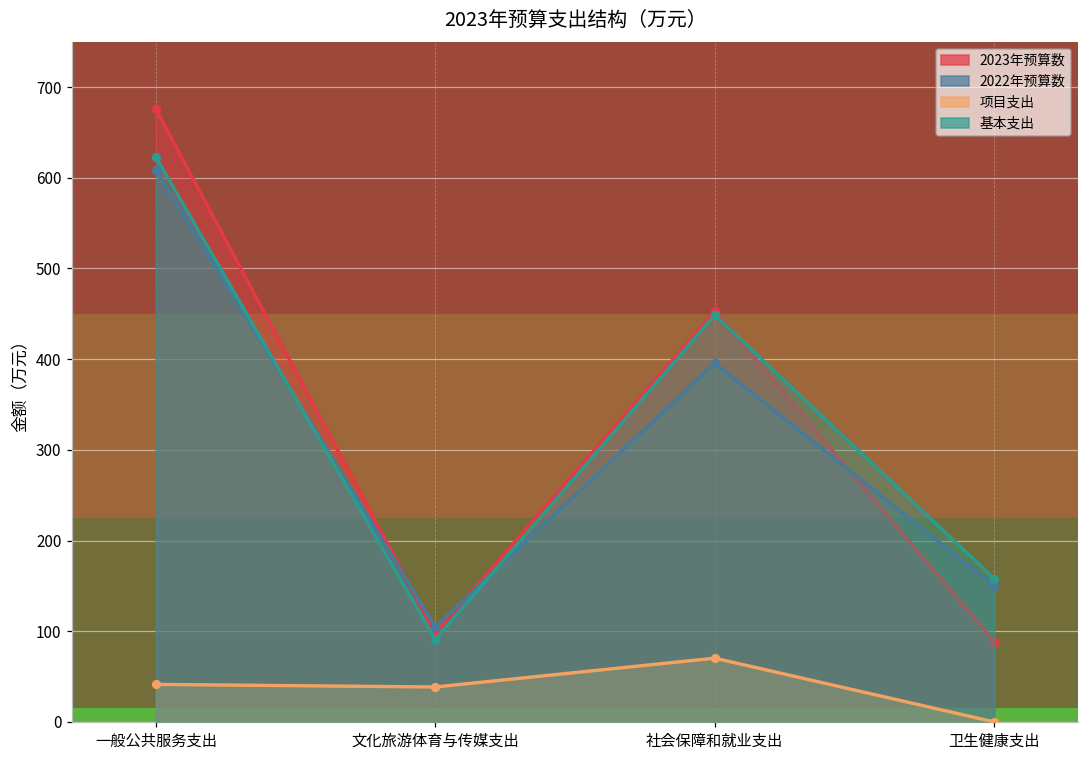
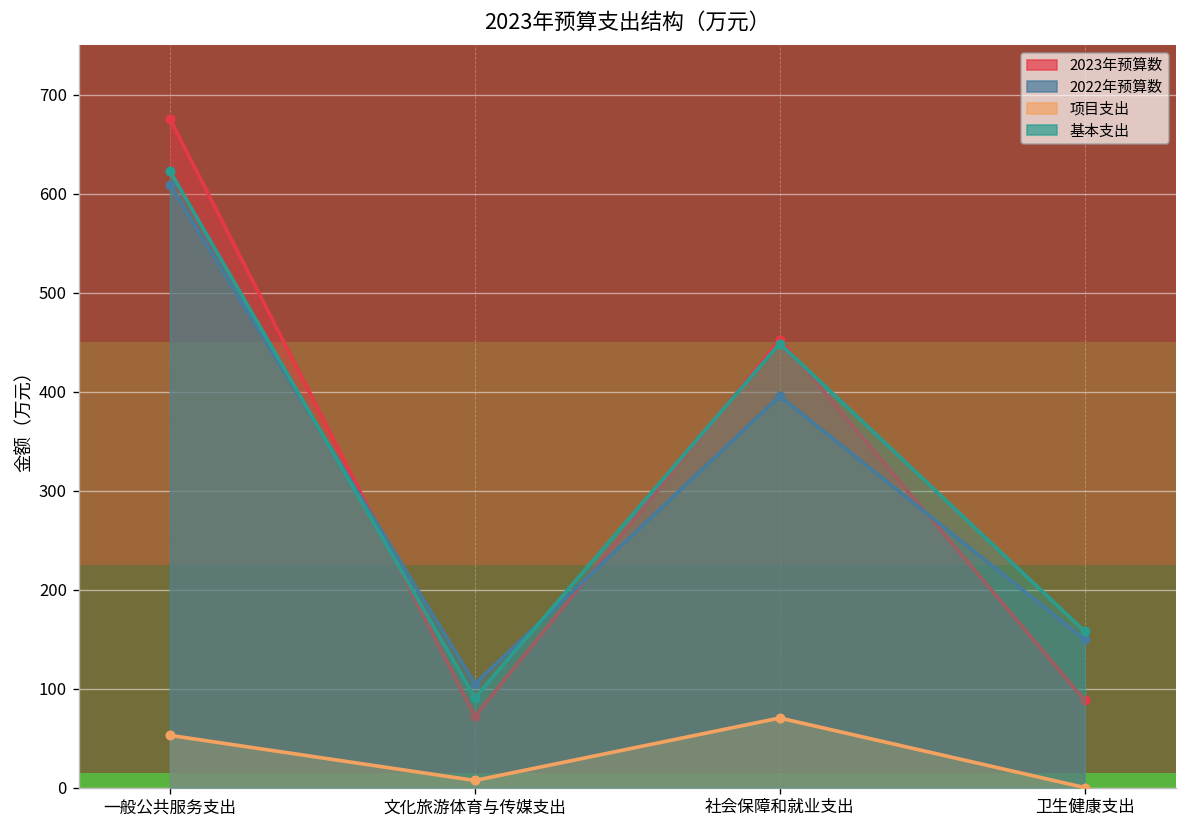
  {
    "2023年预算数": {
      "一般公共服务支出": 680,
-     "文化旅游体育与传媒支出": 100,
+     "文化旅游体育与传媒支出": 70,
      "社会保障和就业支出": 450,
      "卫生健康支出": 90
    },
    "项目支出": {
-     "一般公共服务支出": 40,
-     "文化旅游体育与传媒支出": 40,
+     "一般公共服务支出": 50,
+     "文化旅游体育与传媒支出": 10,
      "社会保障和就业支出": 70,
      "卫生健康支出": 0
    }
  }
